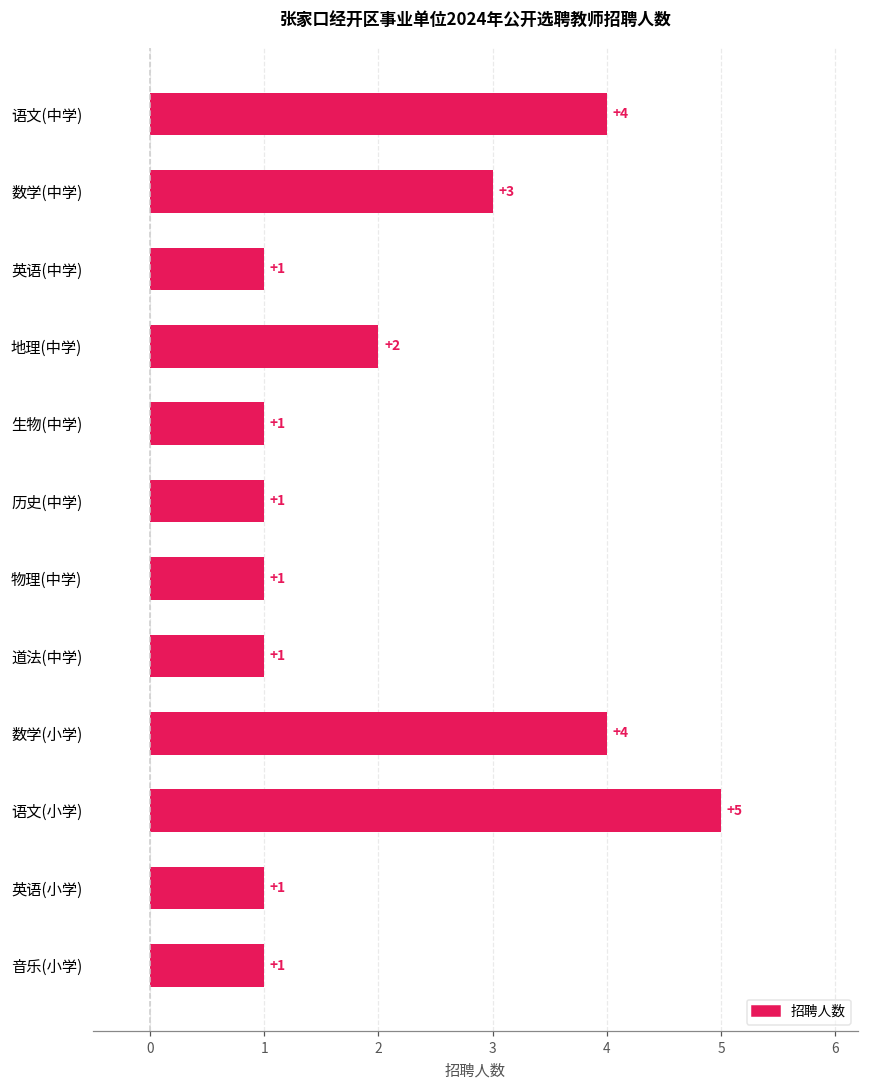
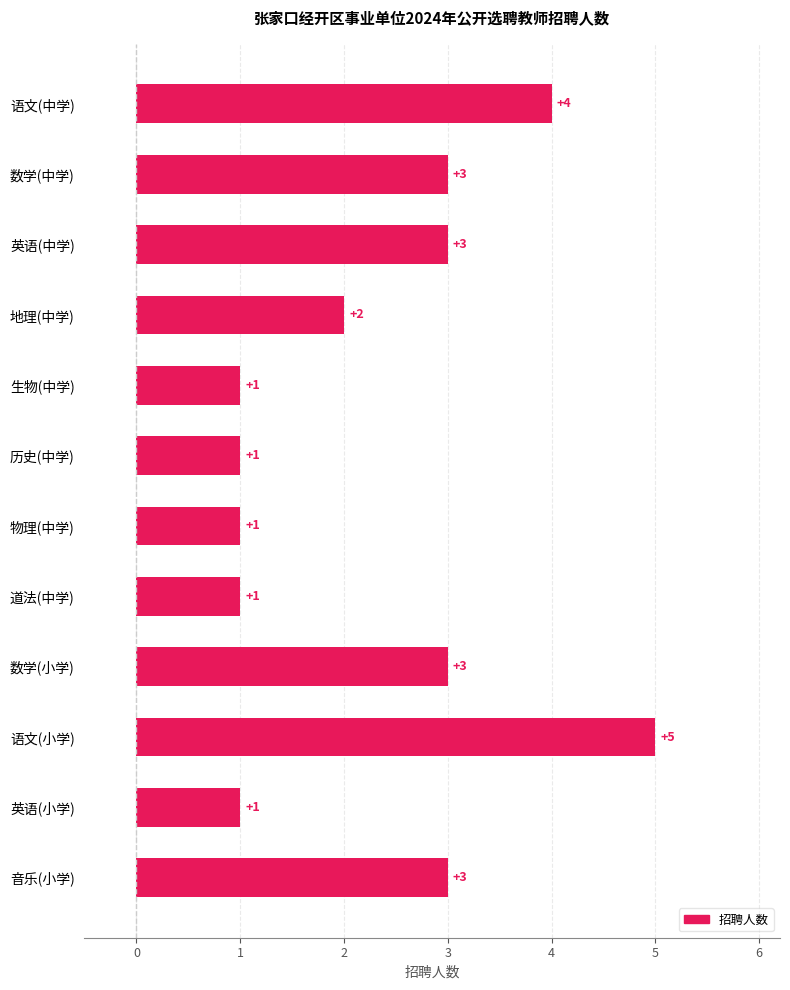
  {
    "语文(中学)": "+4",
    "数学(中学)": "+3",
-   "英语(中学)": "+1",
+   "英语(中学)": "+3",
    "地理(中学)": "+2",
    "生物(中学)": "+1",
    "历史(中学)": "+1",
    "物理(中学)": "+1",
    "道法(中学)": "+1",
-   "数学(小学)": "+4",
+   "数学(小学)": "+3",
    "语文(小学)": "+5",
    "英语(小学)": "+1",
-   "音乐(小学)": "+1"
+   "音乐(小学)": "+3"
  }
